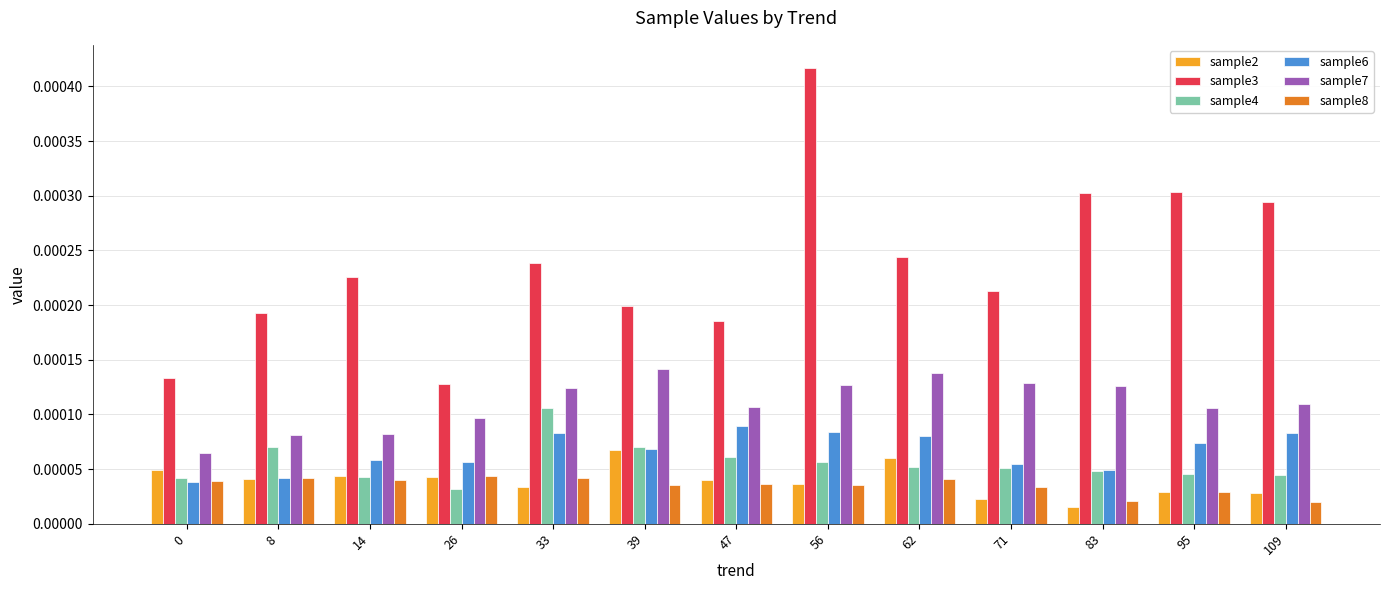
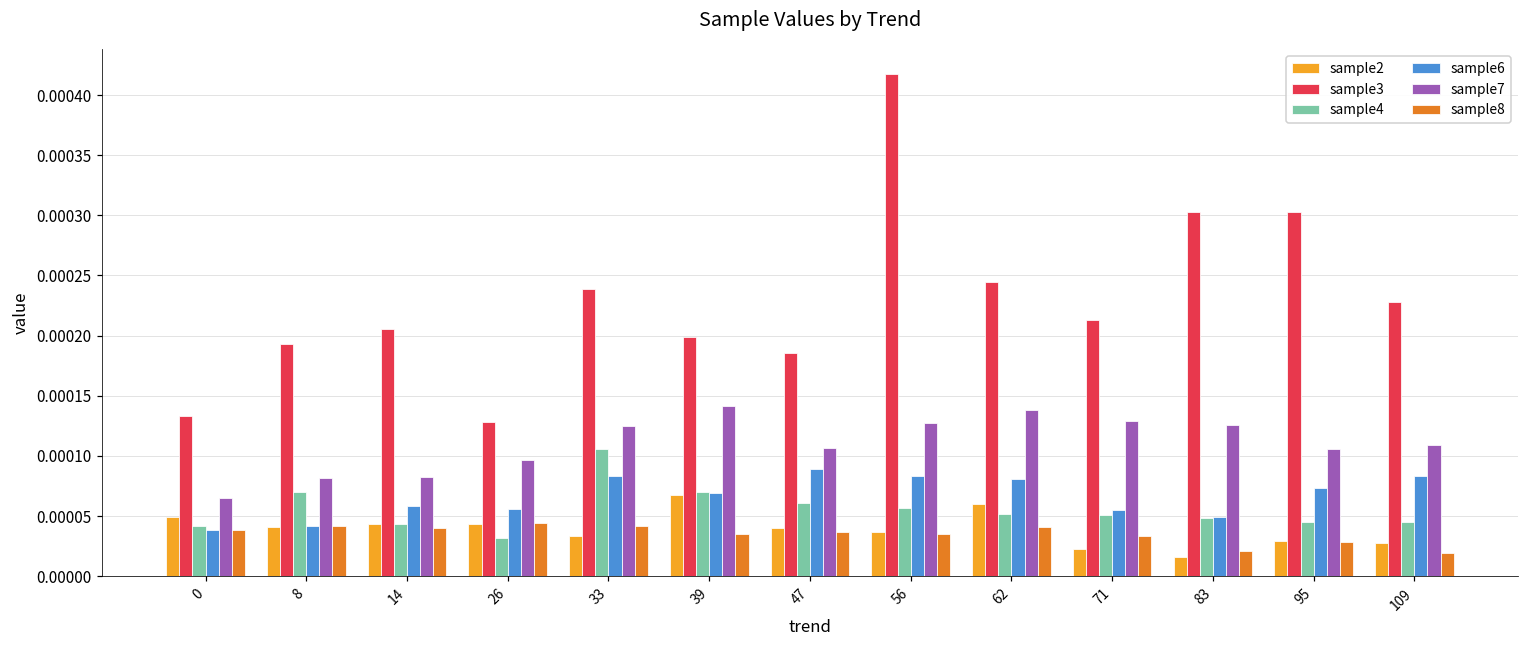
  {
    "sample3": {
      "0": 0.000133,
      "8": 0.000193,
-     "14": 0.000226,
+     "14": 0.000206,
      "26": 0.000128,
      "33": 0.000239,
      "39": 0.000199,
      "47": 0.000185,
      "56": 0.000417,
      "62": 0.000244,
      "71": 0.000213,
      "83": 0.000303,
      "95": 0.000303,
-     "109": 0.000294
+     "109": 0.000228
    },
    "sample4": {
      "0": 0.000042,
      "8": 0.000070,
      "14": 0.000043,
      "26": 0.000032,
      "33": 0.000106,
      "39": 0.000070,
      "47": 0.000061,
      "56": 0.000057,
      "62": 0.000052,
      "71": 0.000051,
      "83": 0.000048,
      "95": 0.000045,
      "109": 0.000045
    },
    "sample6": {
      "0": 0.000038,
      "8": 0.000042,
      "14": 0.000058,
      "26": 0.000056,
      "33": 0.000083,
      "39": 0.000069,
      "47": 0.000089,
      "56": 0.000084,
      "62": 0.000080,
      "71": 0.000055,
      "83": 0.000049,
      "95": 0.000074,
      "109": 0.000083
    },
    "sample7": {
      "0": 0.000065,
      "8": 0.000082,
      "14": 0.000082,
      "26": 0.000097,
      "33": 0.000125,
      "39": 0.000141,
      "47": 0.000107,
      "56": 0.000127,
      "62": 0.000138,
      "71": 0.000129,
      "83": 0.000126,
      "95": 0.000105,
      "109": 0.000109
    }
  }
